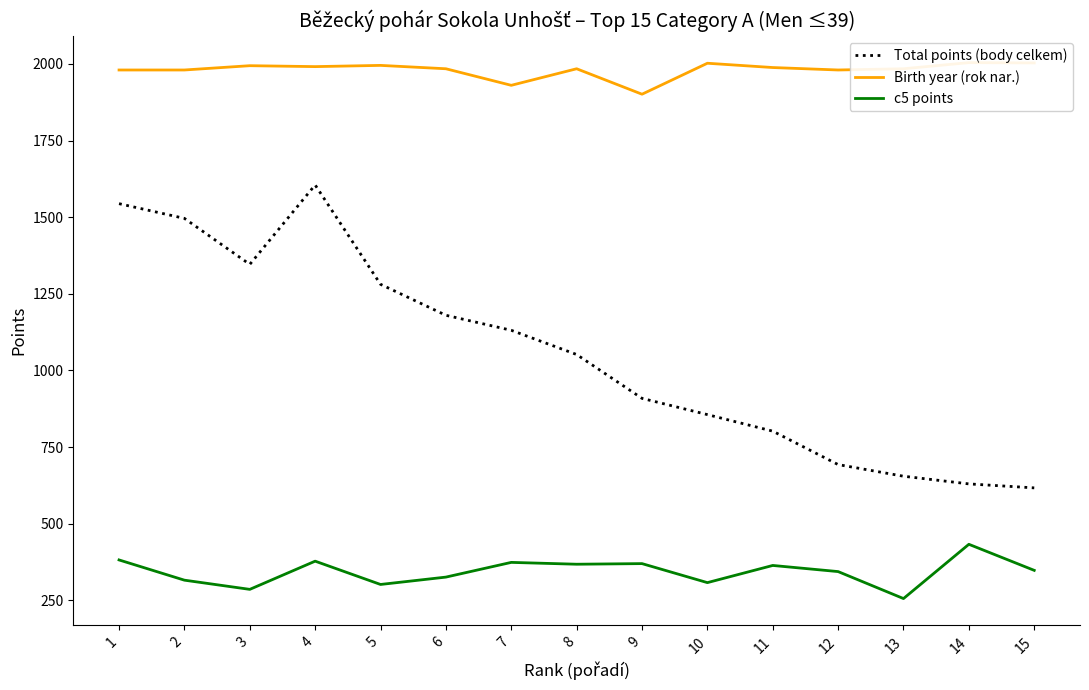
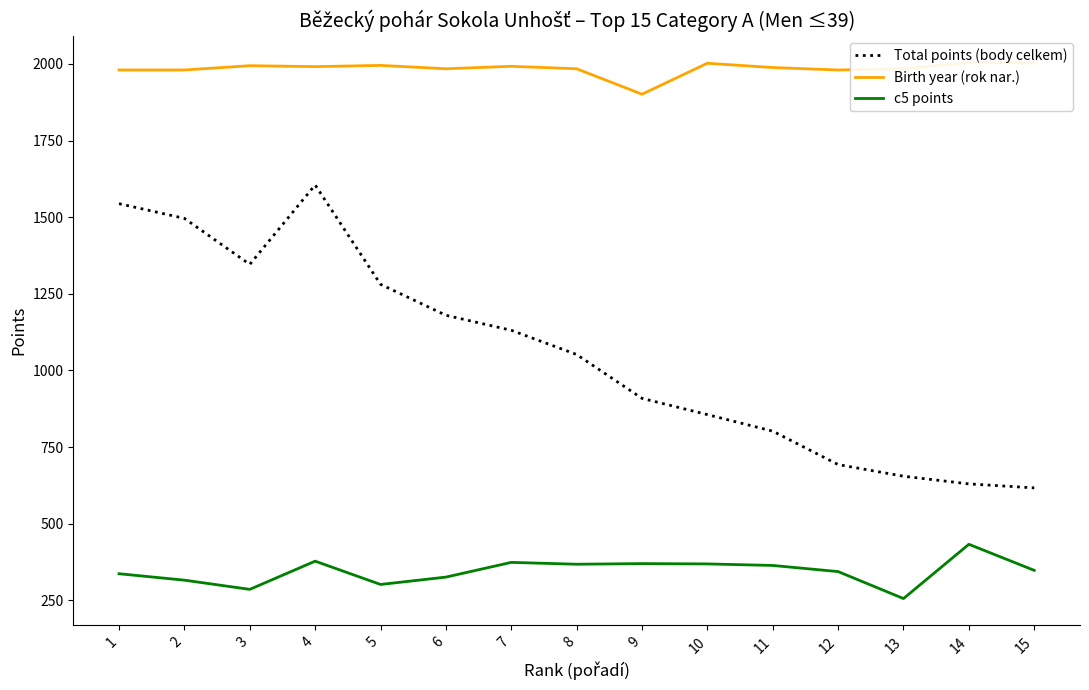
  {
    "Total points (body celkem)": {
      "1": 1540,
      "2": 1500,
      "3": 1350,
      "4": 1610,
      "5": 1280,
      "6": 1180,
      "7": 1130,
      "8": 1050,
      "9": 910,
      "10": 860,
      "11": 800,
      "12": 690,
      "13": 660,
      "14": 630,
      "15": 620
    },
    "Birth year (rok nar.)": {
      "1": 1980,
      "2": 1980,
      "3": 1990,
      "4": 1990,
      "5": 2000,
      "6": 1980,
-     "7": 1930,
+     "7": 1990,
      "8": 1980,
      "9": 1900,
      "10": 2000,
      "11": 1990,
      "12": 1980
    },
    "c5 points": {
-     "1": 380,
+     "1": 340,
      "2": 320,
      "3": 290,
      "4": 380,
      "5": 300,
      "6": 330,
      "7": 370,
      "8": 370,
      "9": 370,
-     "10": 310,
+     "10": 370,
      "11": 360,
      "12": 340,
      "13": 260,
      "14": 430,
      "15": 350
    }
  }
